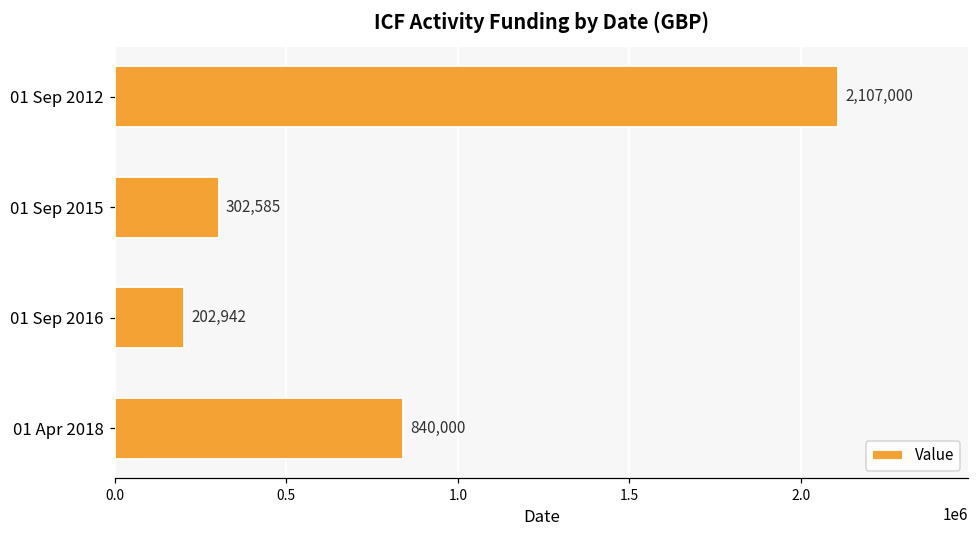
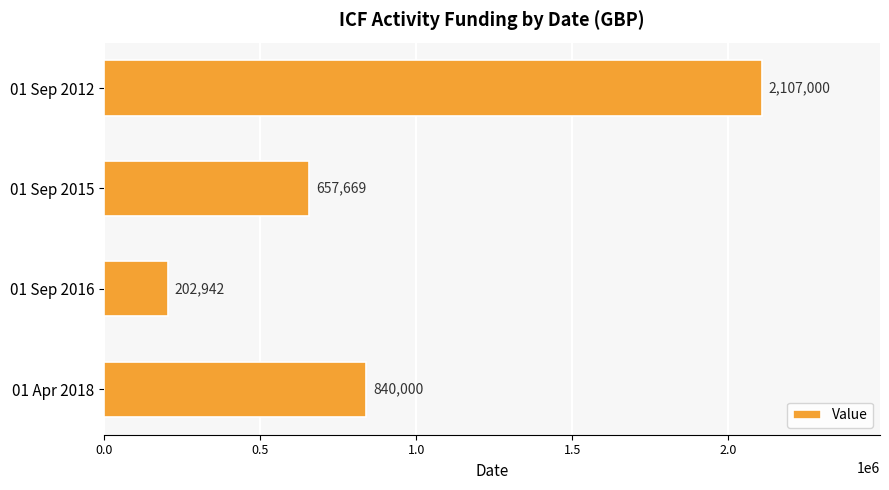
  {
    "01 Sep 2012": "2,107,000",
-   "01 Sep 2015": "302,585",
+   "01 Sep 2015": "657,669",
    "01 Sep 2016": "202,942",
    "01 Apr 2018": "840,000"
  }
